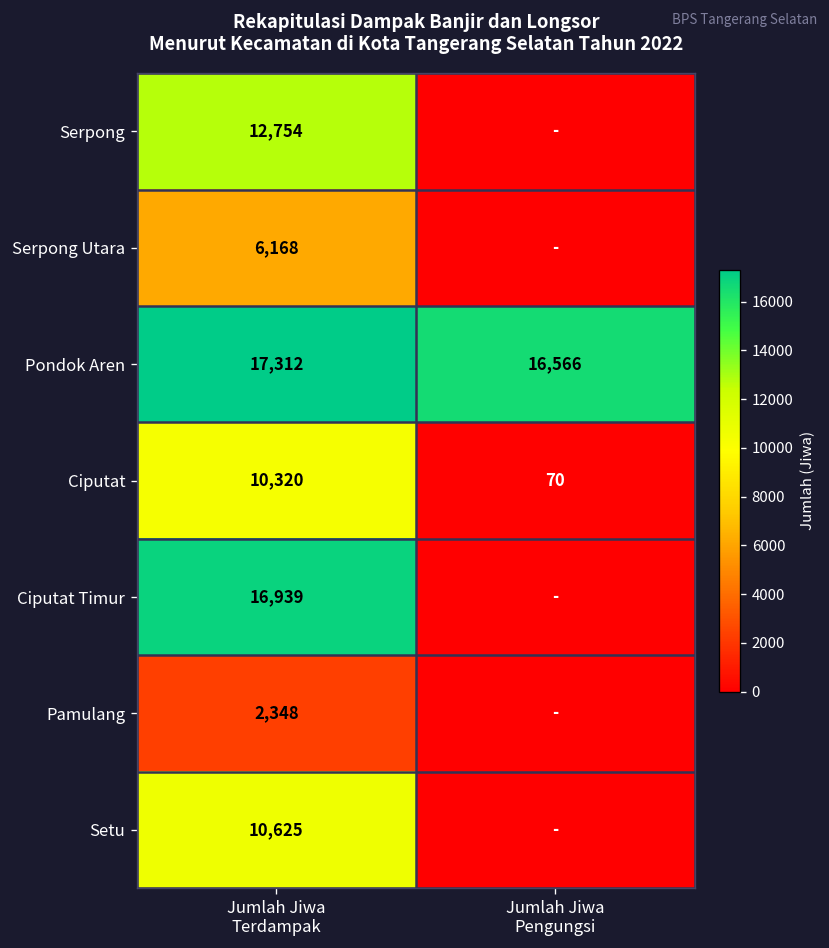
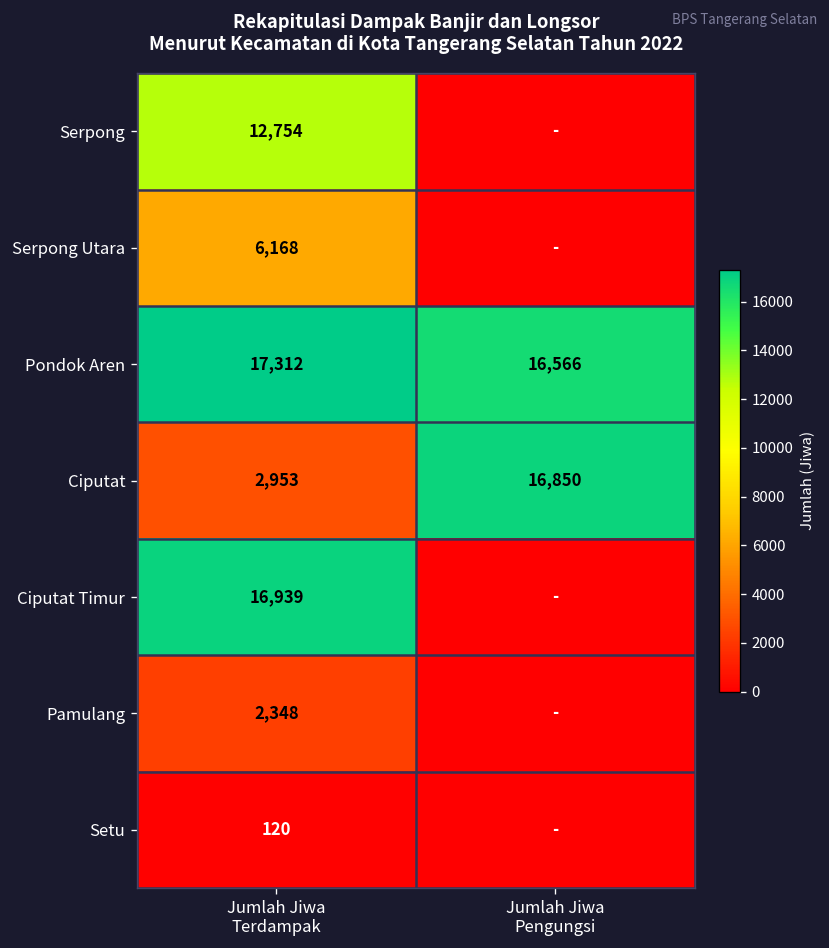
  {
    "Serpong": {
      "Jumlah Jiwa Terdampak": "12,754"
    },
    "Serpong Utara": {
      "Jumlah Jiwa Terdampak": "6,168"
    },
    "Pondok Aren": {
      "Jumlah Jiwa Terdampak": "17,312",
      "Jumlah Jiwa Pengungsi": "16,566"
    },
    "Ciputat": {
-     "Jumlah Jiwa Terdampak": "10,320",
-     "Jumlah Jiwa Pengungsi": "70"
+     "Jumlah Jiwa Terdampak": "2,953",
+     "Jumlah Jiwa Pengungsi": "16,850"
    },
    "Ciputat Timur": {
      "Jumlah Jiwa Terdampak": "16,939"
    },
    "Pamulang": {
      "Jumlah Jiwa Terdampak": "2,348"
    },
    "Setu": {
-     "Jumlah Jiwa Terdampak": "10,625"
+     "Jumlah Jiwa Terdampak": "120"
    }
  }
